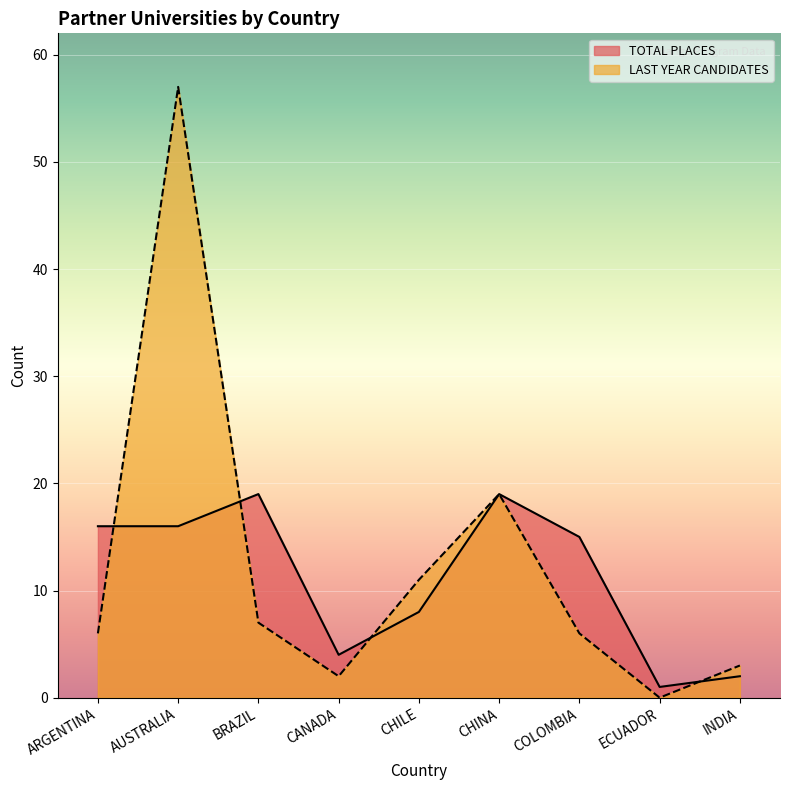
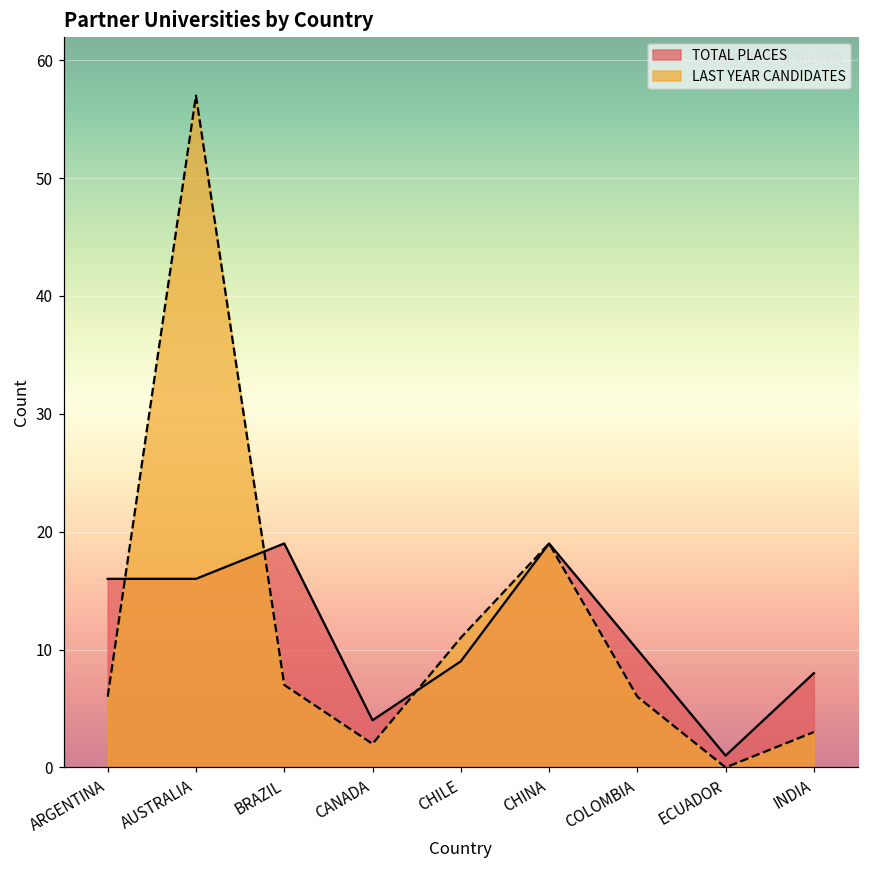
  {
    "TOTAL PLACES": {
      "ARGENTINA": 16,
      "AUSTRALIA": 16,
      "BRAZIL": 19,
      "CANADA": 4,
-     "CHILE": 8,
-     "COLOMBIA": 15,
+     "CHILE": 9,
+     "COLOMBIA": 10,
      "ECUADOR": 1,
-     "INDIA": 2
+     "INDIA": 8
    },
    "LAST YEAR CANDIDATES": {
      "ARGENTINA": 6,
      "AUSTRALIA": 57,
      "BRAZIL": 7,
      "CANADA": 2,
      "CHILE": 11,
      "COLOMBIA": 6,
      "ECUADOR": 0,
      "INDIA": 3
    }
  }
